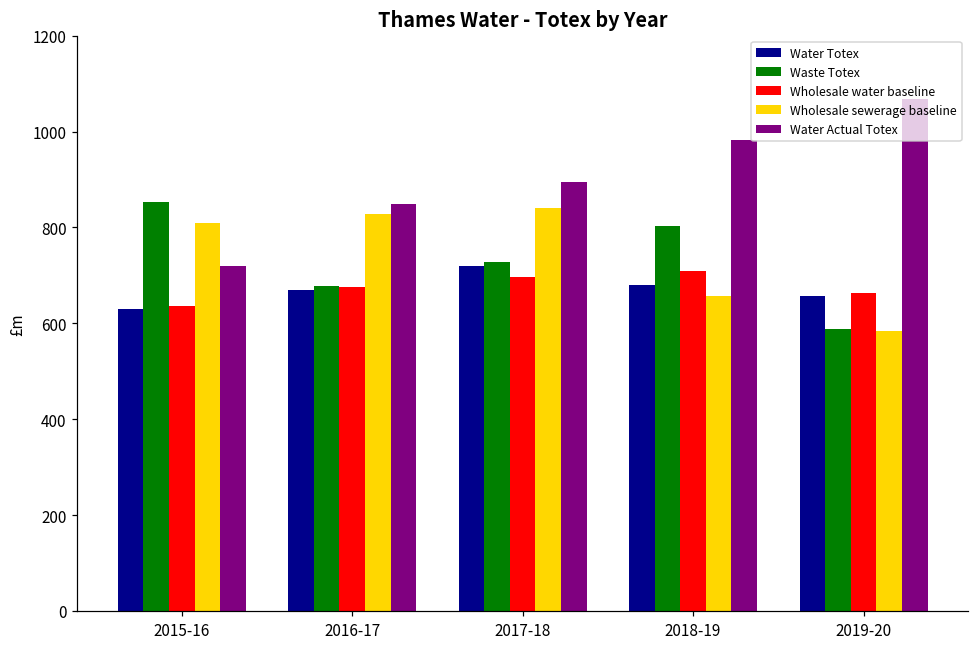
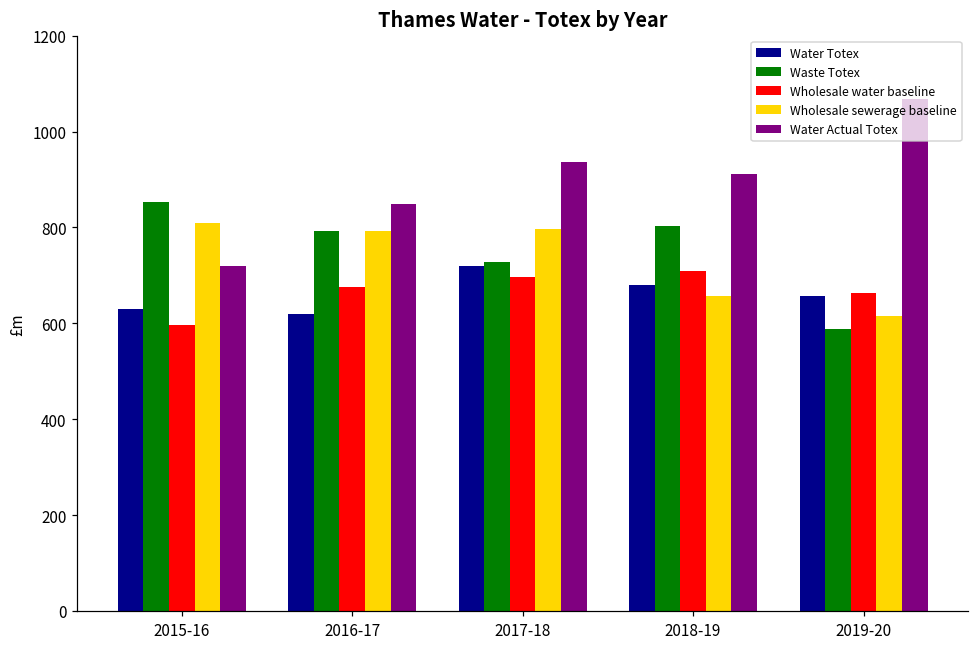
  {
    "Water Totex": {
      "2015-16": 630,
-     "2016-17": 670,
+     "2016-17": 620,
      "2017-18": 720,
      "2018-19": 680,
      "2019-20": 660
    },
    "Waste Totex": {
      "2015-16": 850,
-     "2016-17": 680,
+     "2016-17": 790,
      "2017-18": 730,
      "2018-19": 800,
      "2019-20": 590
    },
    "Wholesale water baseline": {
-     "2015-16": 640,
+     "2015-16": 600,
      "2016-17": 680,
      "2017-18": 700,
      "2018-19": 710,
      "2019-20": 660
    },
    "Wholesale sewerage baseline": {
      "2015-16": 810,
-     "2016-17": 830,
-     "2017-18": 840,
+     "2016-17": 790,
+     "2017-18": 800,
      "2018-19": 660,
-     "2019-20": 580
+     "2019-20": 610
    },
    "Water Actual Totex": {
      "2015-16": 720,
      "2016-17": 850,
-     "2017-18": 900,
-     "2018-19": 980
+     "2017-18": 940,
+     "2018-19": 910
    }
  }
